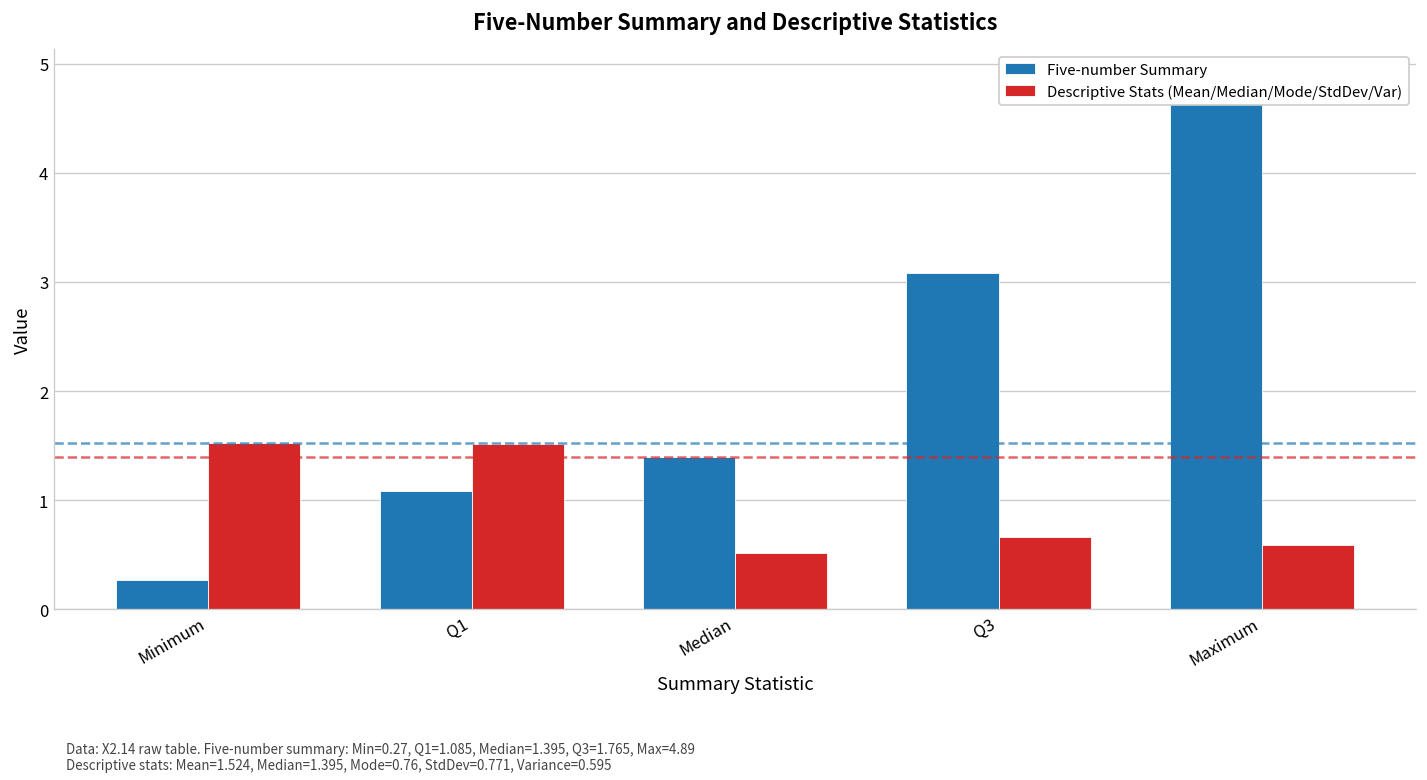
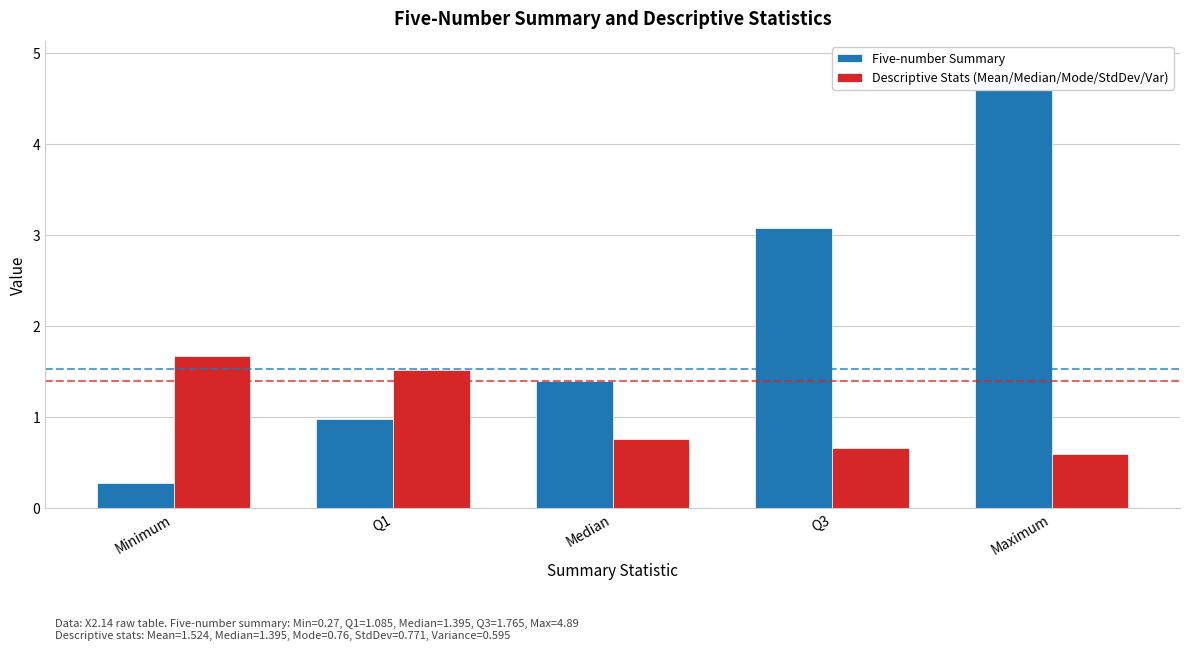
  {
    "Five-number Summary": {
      "Minimum": 0.3,
-     "Q1": 1.1,
+     "Q1": 1.0,
      "Median": 1.4,
      "Q3": 3.1
    },
    "Descriptive Stats (Mean/Median/Mode/StdDev/Var)": {
-     "Minimum": 1.5,
+     "Minimum": 1.7,
      "Q1": 1.5,
-     "Median": 0.5,
+     "Median": 0.8,
      "Q3": 0.7,
      "Maximum": 0.6
    }
  }
